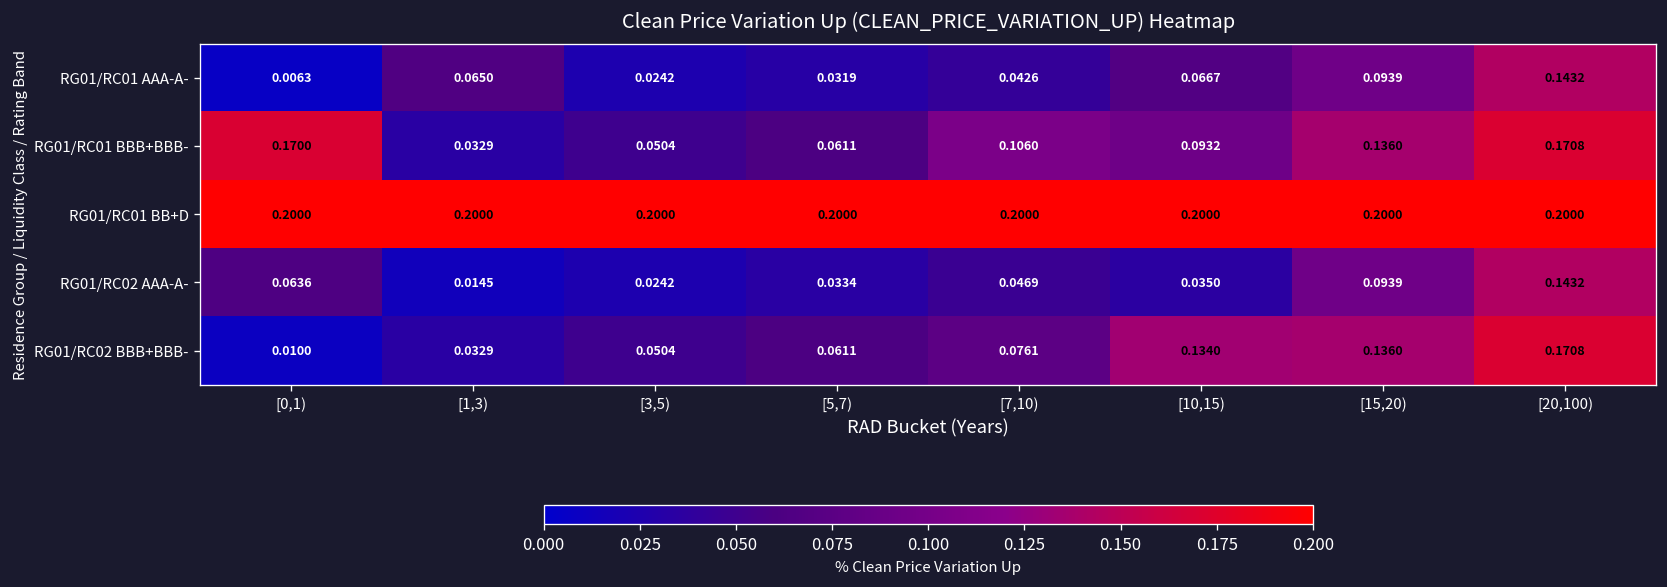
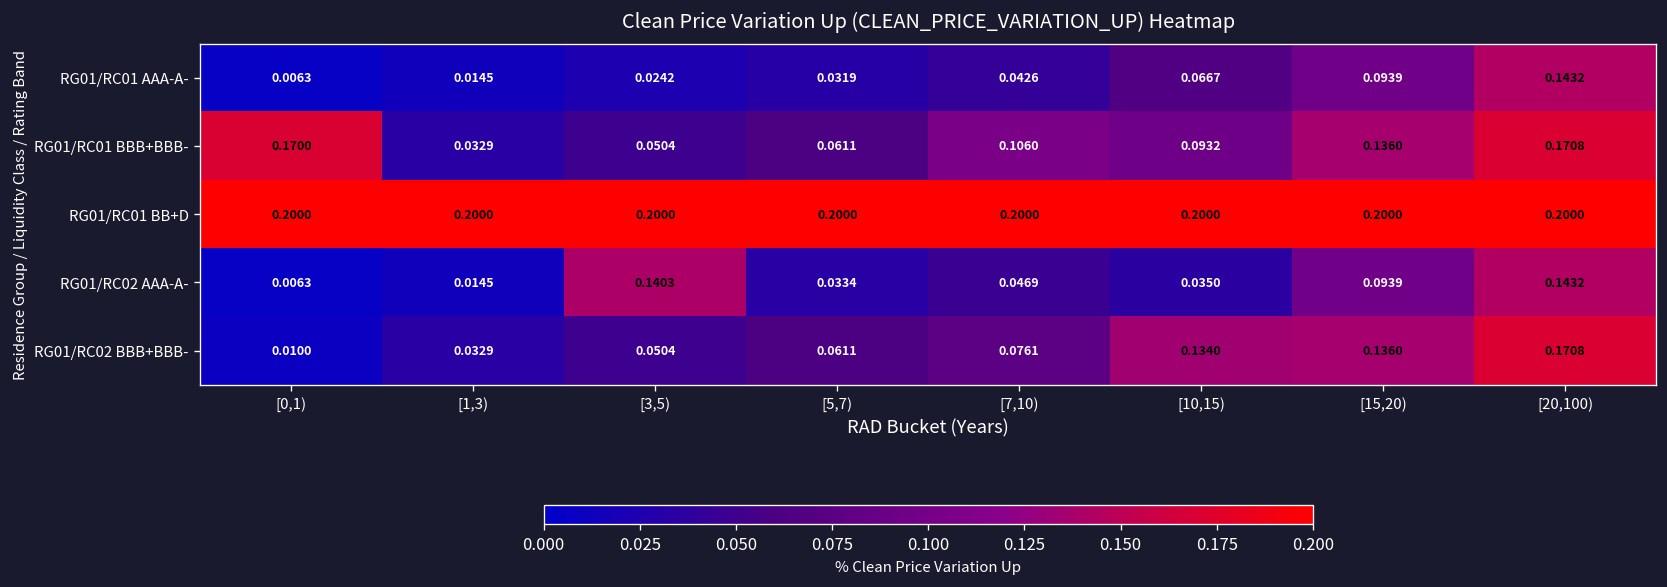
  {
    "RG01/RC01 AAA-A-": {
      "[0,1)": 0.0063,
-     "[1,3)": 0.0650,
+     "[1,3)": 0.0145,
      "[3,5)": 0.0242,
      "[5,7)": 0.0319,
      "[7,10)": 0.0426,
      "[10,15)": 0.0667,
      "[15,20)": 0.0939,
      "[20,100)": 0.1432
    },
    "RG01/RC01 BBB+BBB-": {
      "[0,1)": 0.1700,
      "[1,3)": 0.0329,
      "[3,5)": 0.0504,
      "[5,7)": 0.0611,
      "[7,10)": 0.1060,
      "[10,15)": 0.0932,
      "[15,20)": 0.1360,
      "[20,100)": 0.1708
    },
    "RG01/RC01 BB+D": {
      "[0,1)": 0.2000,
      "[1,3)": 0.2000,
      "[3,5)": 0.2000,
      "[5,7)": 0.2000,
      "[7,10)": 0.2000,
      "[10,15)": 0.2000,
      "[15,20)": 0.2000,
      "[20,100)": 0.2000
    },
    "RG01/RC02 AAA-A-": {
-     "[0,1)": 0.0636,
+     "[0,1)": 0.0063,
      "[1,3)": 0.0145,
-     "[3,5)": 0.0242,
+     "[3,5)": 0.1403,
      "[5,7)": 0.0334,
      "[7,10)": 0.0469,
      "[10,15)": 0.0350,
      "[15,20)": 0.0939,
      "[20,100)": 0.1432
    },
    "RG01/RC02 BBB+BBB-": {
      "[0,1)": 0.0100,
      "[1,3)": 0.0329,
      "[3,5)": 0.0504,
      "[5,7)": 0.0611,
      "[7,10)": 0.0761,
      "[10,15)": 0.1340,
      "[15,20)": 0.1360,
      "[20,100)": 0.1708
    }
  }
